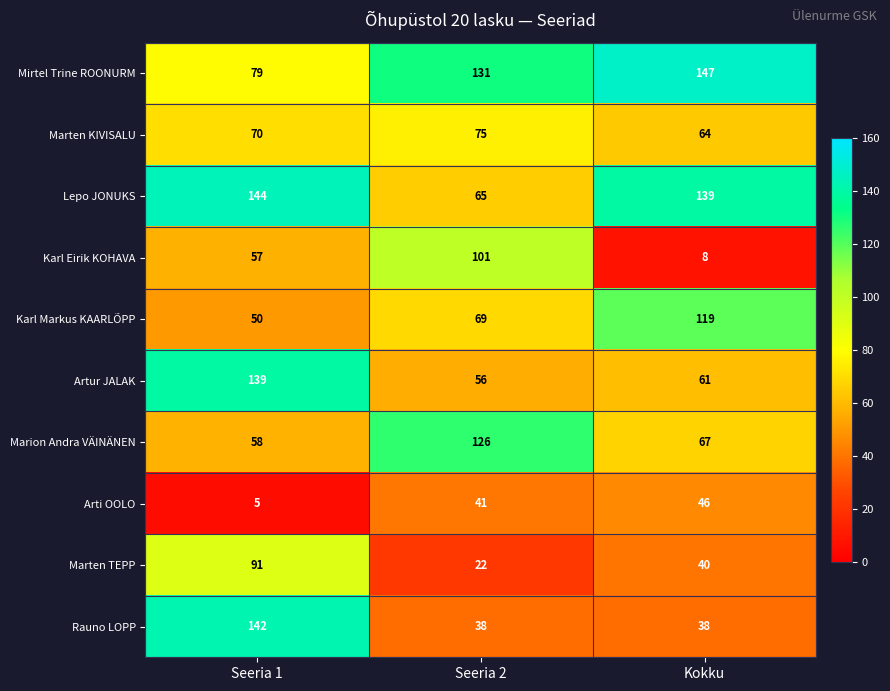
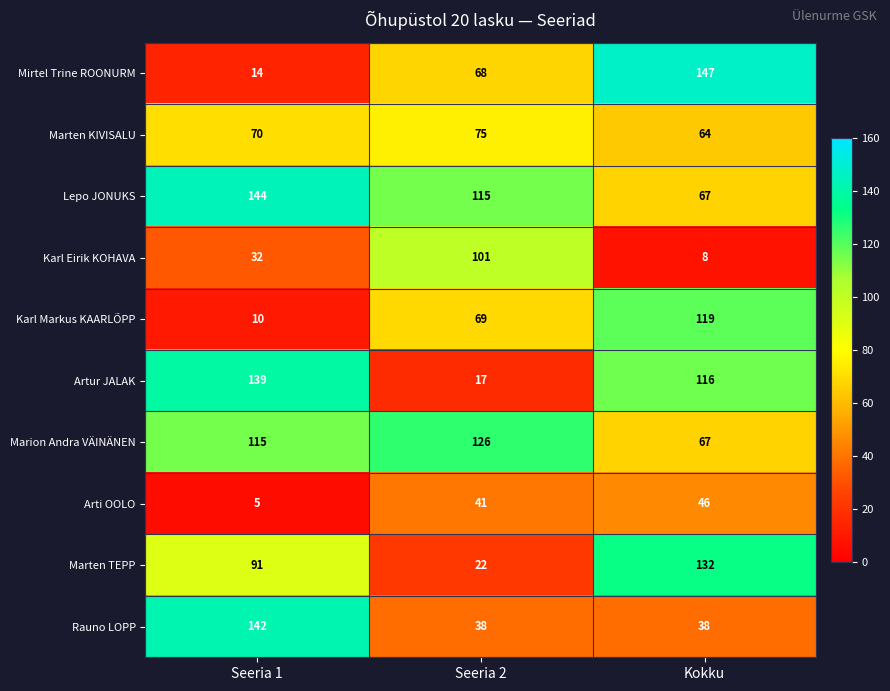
  {
    "Mirtel Trine ROONURM": {
-     "Seeria 1": 79,
-     "Seeria 2": 131,
+     "Seeria 1": 14,
+     "Seeria 2": 68,
      "Kokku": 147
    },
    "Marten KIVISALU": {
      "Seeria 1": 70,
      "Seeria 2": 75,
      "Kokku": 64
    },
    "Lepo JONUKS": {
      "Seeria 1": 144,
-     "Seeria 2": 65,
-     "Kokku": 139
+     "Seeria 2": 115,
+     "Kokku": 67
    },
    "Karl Eirik KOHAVA": {
-     "Seeria 1": 57,
+     "Seeria 1": 32,
      "Seeria 2": 101,
      "Kokku": 8
    },
    "Karl Markus KAARLÕPP": {
-     "Seeria 1": 50,
+     "Seeria 1": 10,
      "Seeria 2": 69,
      "Kokku": 119
    },
    "Artur JALAK": {
      "Seeria 1": 139,
-     "Seeria 2": 56,
-     "Kokku": 61
+     "Seeria 2": 17,
+     "Kokku": 116
    },
    "Marion Andra VÄINÄNEN": {
-     "Seeria 1": 58,
+     "Seeria 1": 115,
      "Seeria 2": 126,
      "Kokku": 67
    },
    "Arti OOLO": {
      "Seeria 1": 5,
      "Seeria 2": 41,
      "Kokku": 46
    },
    "Marten TEPP": {
      "Seeria 1": 91,
      "Seeria 2": 22,
-     "Kokku": 40
+     "Kokku": 132
    },
    "Rauno LOPP": {
      "Seeria 1": 142,
      "Seeria 2": 38,
      "Kokku": 38
    }
  }
